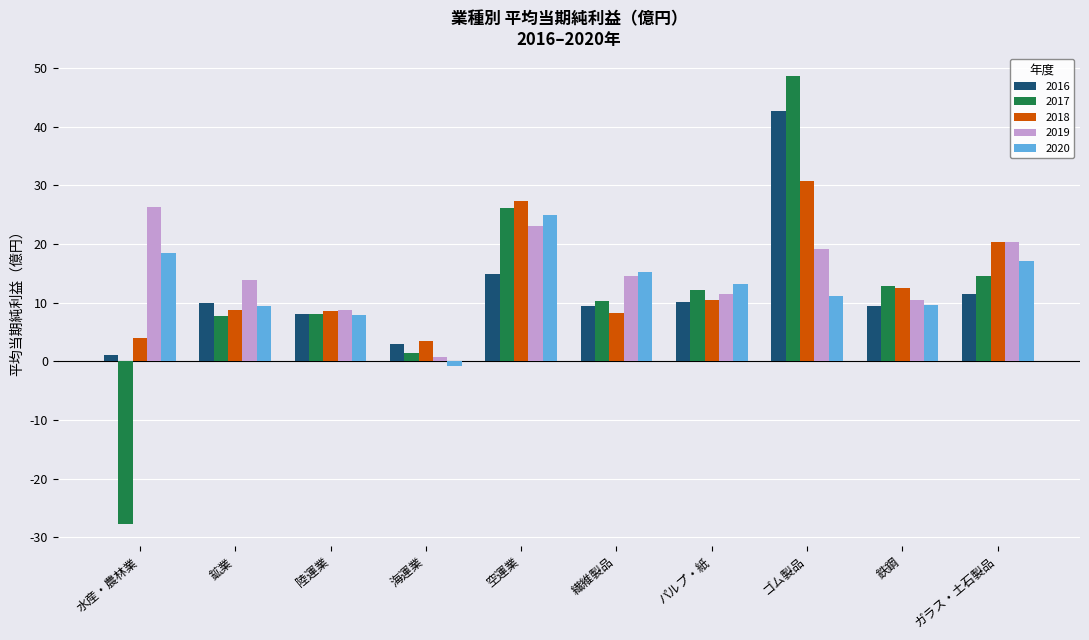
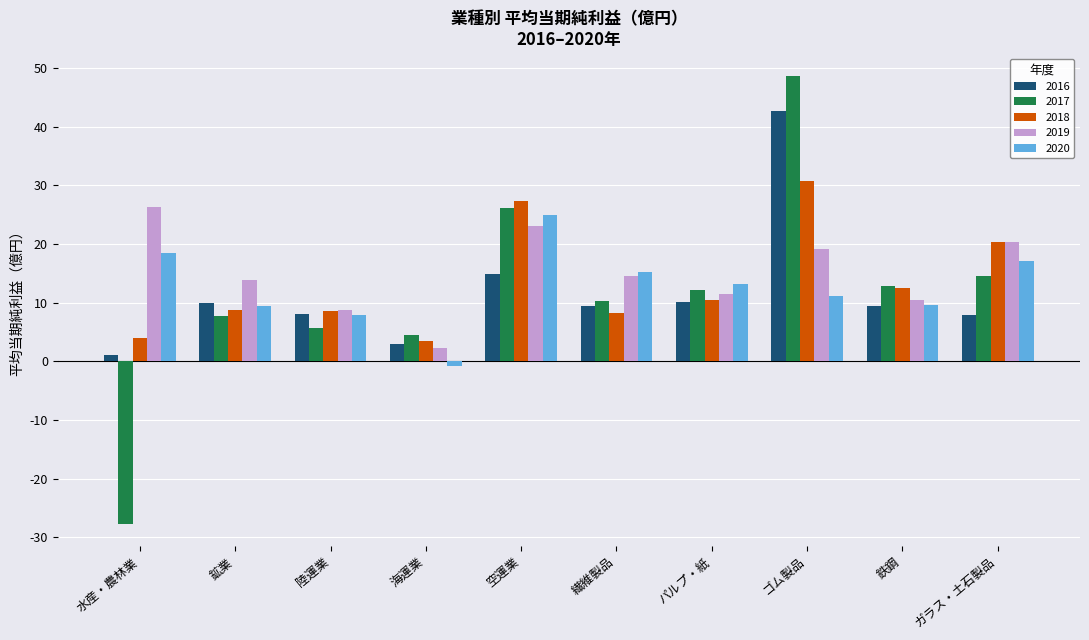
  {
    "2016": {
      "水産・農林業": 1,
      "鉱業": 10,
      "陸運業": 8,
      "海運業": 3,
      "空運業": 15,
      "繊維製品": 9,
      "パルプ・紙": 10,
      "ゴム製品": 43,
      "鉄鋼": 9,
-     "ガラス・土石製品": 11
+     "ガラス・土石製品": 8
    },
    "2017": {
      "水産・農林業": -28,
      "鉱業": 8,
-     "陸運業": 8,
-     "海運業": 1,
+     "陸運業": 6,
+     "海運業": 4,
      "空運業": 26,
      "繊維製品": 10,
      "パルプ・紙": 12,
      "ゴム製品": 49,
      "鉄鋼": 13,
      "ガラス・土石製品": 15
    },
    "2018": {
      "水産・農林業": 4,
      "鉱業": 9,
      "陸運業": 9,
      "海運業": 3,
      "空運業": 27,
      "繊維製品": 8,
      "パルプ・紙": 11,
      "ゴム製品": 31,
      "鉄鋼": 12,
      "ガラス・土石製品": 20
    },
    "2019": {
      "水産・農林業": 26,
      "鉱業": 14,
      "陸運業": 9,
-     "海運業": 1,
+     "海運業": 2,
      "空運業": 23,
      "繊維製品": 15,
      "パルプ・紙": 12,
      "ゴム製品": 19,
      "鉄鋼": 11,
      "ガラス・土石製品": 20
    },
    "2020": {
      "水産・農林業": 19,
      "鉱業": 9,
      "陸運業": 8,
      "海運業": -1,
      "空運業": 25,
      "繊維製品": 15,
      "パルプ・紙": 13,
      "ゴム製品": 11,
      "鉄鋼": 10,
      "ガラス・土石製品": 17
    }
  }
